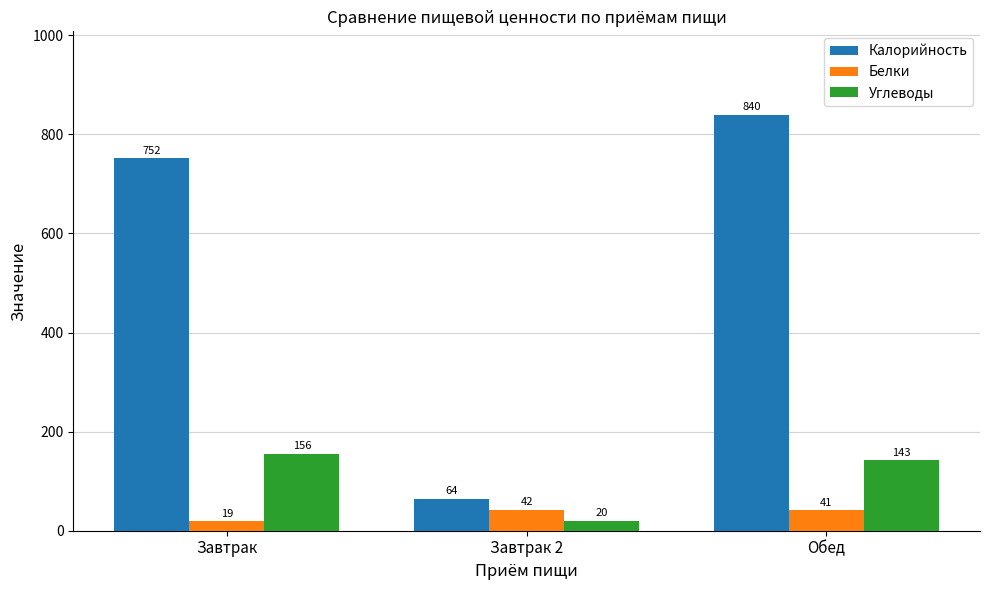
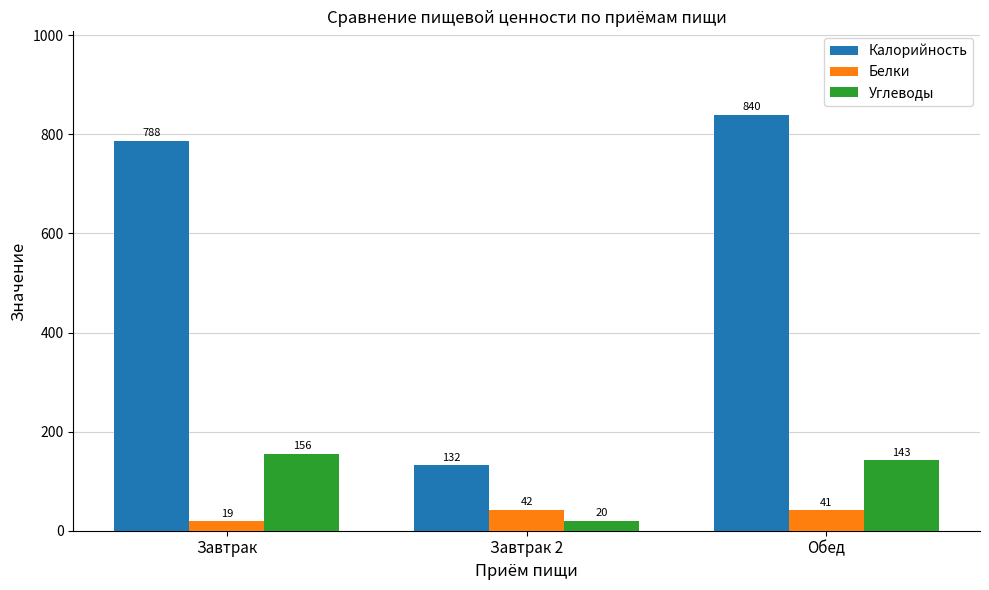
  {
    "Калорийность": {
-     "Завтрак": 752,
-     "Завтрак 2": 64,
+     "Завтрак": 788,
+     "Завтрак 2": 132,
      "Обед": 840
    },
    "Белки": {
      "Завтрак": 19,
      "Завтрак 2": 42,
      "Обед": 41
    },
    "Углеводы": {
      "Завтрак": 156,
      "Завтрак 2": 20,
      "Обед": 143
    }
  }
